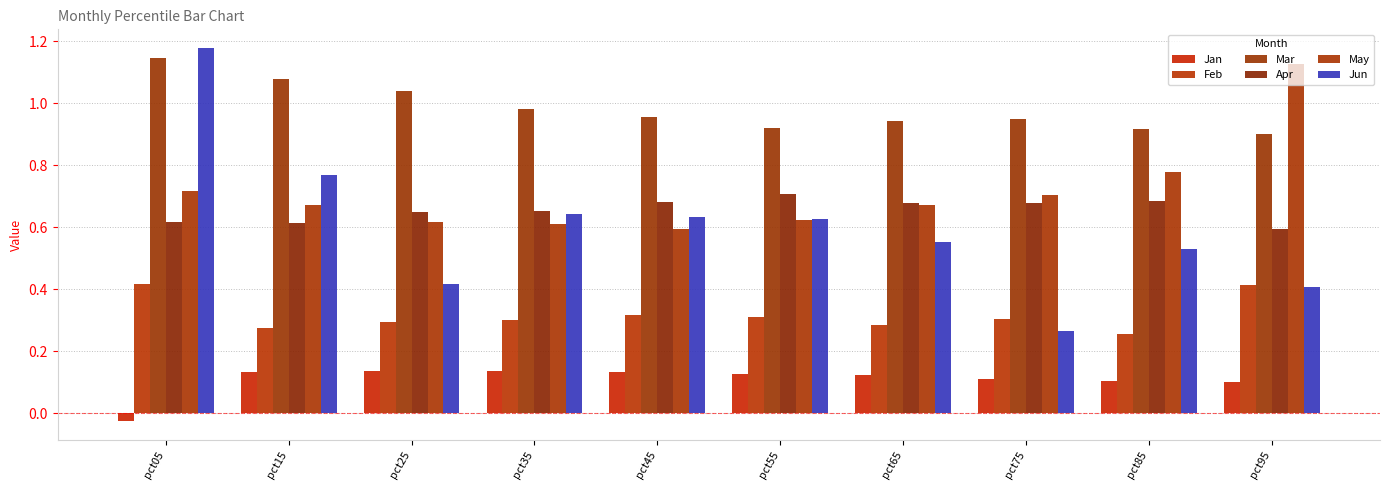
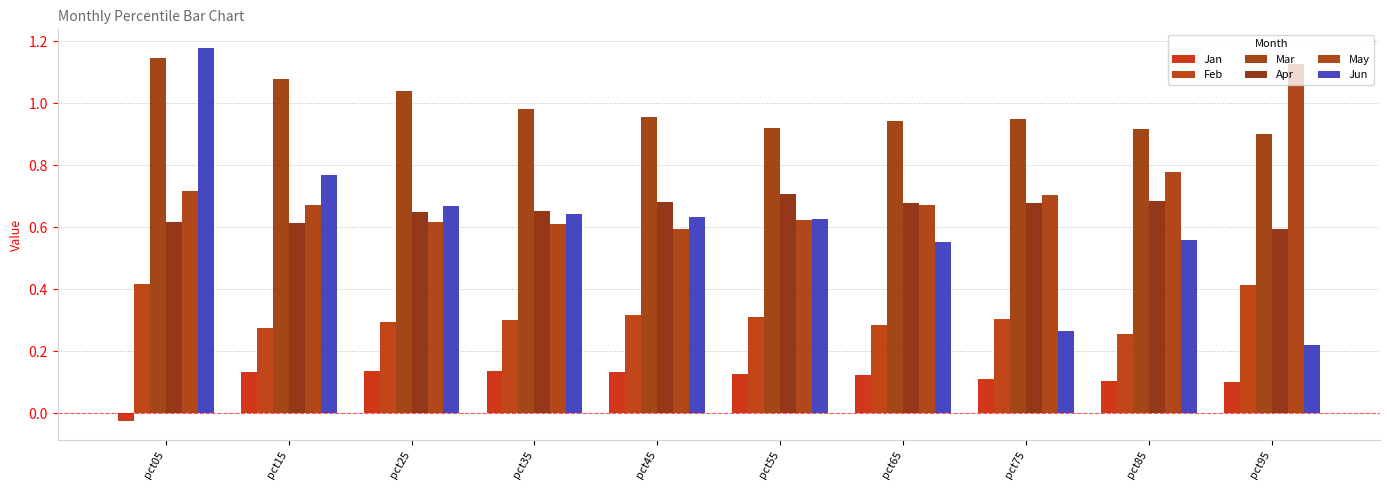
  {
    "Jun": {
      "pct05": 1.18,
      "pct15": 0.77,
-     "pct25": 0.42,
+     "pct25": 0.67,
      "pct35": 0.64,
      "pct45": 0.63,
      "pct55": 0.63,
      "pct65": 0.55,
      "pct75": 0.26,
-     "pct85": 0.53,
-     "pct95": 0.41
+     "pct85": 0.56,
+     "pct95": 0.22
    }
  }
